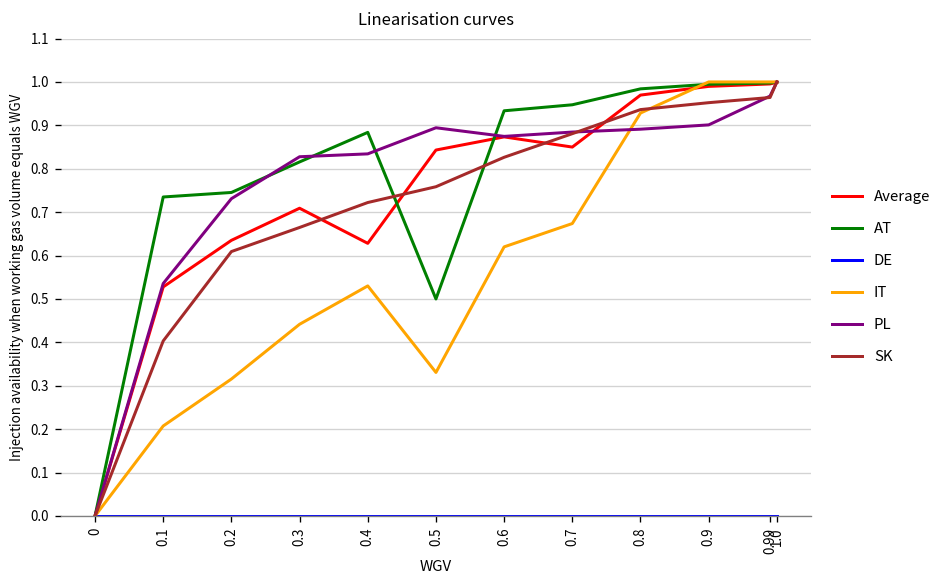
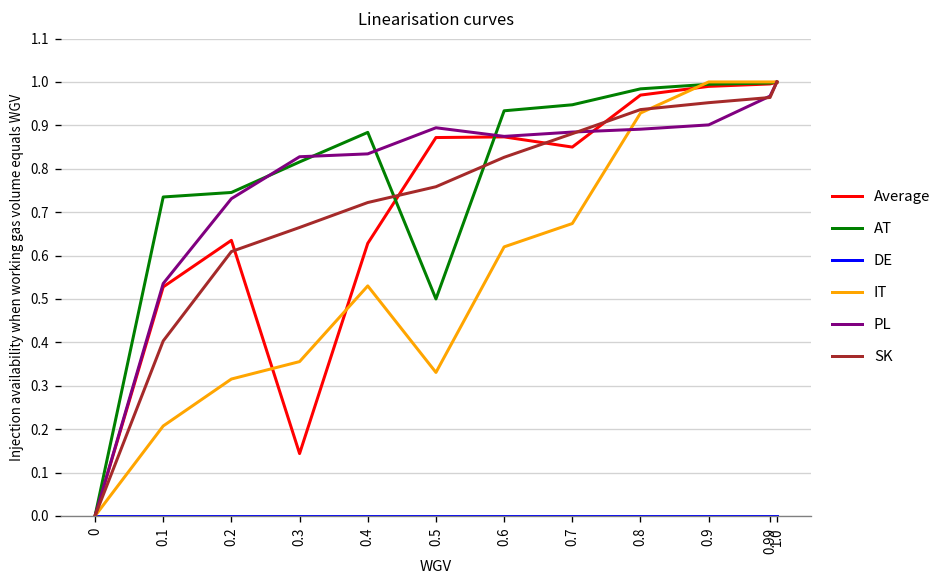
  {
    "Average": {
      "0.1": 0.53,
      "0.2": 0.64,
-     "0.3": 0.71,
+     "0.3": 0.14,
      "0.4": 0.63,
-     "0.5": 0.84,
+     "0.5": 0.87,
      "0.7": 0.85,
      "0.8": 0.97
    },
    "AT": {
      "0.1": 0.73,
      "0.2": 0.75,
      "0.3": 0.82,
      "0.4": 0.88,
      "0.5": 0.50,
      "0.6": 0.93,
      "0.7": 0.95,
      "0.8": 0.98
    },
    "DE": {
      "0.1": 0.00,
      "0.2": 0.00,
      "0.3": 0.00,
      "0.4": 0.00,
      "0.5": 0.00,
      "0.6": 0.00,
      "0.7": 0.00,
      "0.8": 0.00,
      "0.9": 0.00,
      "0.99": 0.00,
      "1.0": 0.00
    },
    "IT": {
      "0.1": 0.21,
      "0.2": 0.32,
-     "0.3": 0.44,
+     "0.3": 0.36,
      "0.4": 0.53,
      "0.5": 0.33,
      "0.6": 0.62,
      "0.7": 0.67,
      "0.8": 0.93
    },
    "PL": {
      "0.1": 0.54,
      "0.2": 0.73,
      "0.3": 0.83,
      "0.4": 0.83,
      "0.5": 0.89,
      "0.8": 0.89,
      "0.9": 0.90
    },
    "SK": {
      "0.1": 0.40,
      "0.2": 0.61,
      "0.3": 0.66,
      "0.4": 0.72,
      "0.5": 0.76,
      "0.6": 0.83,
      "0.8": 0.94,
      "0.9": 0.95
    }
  }
